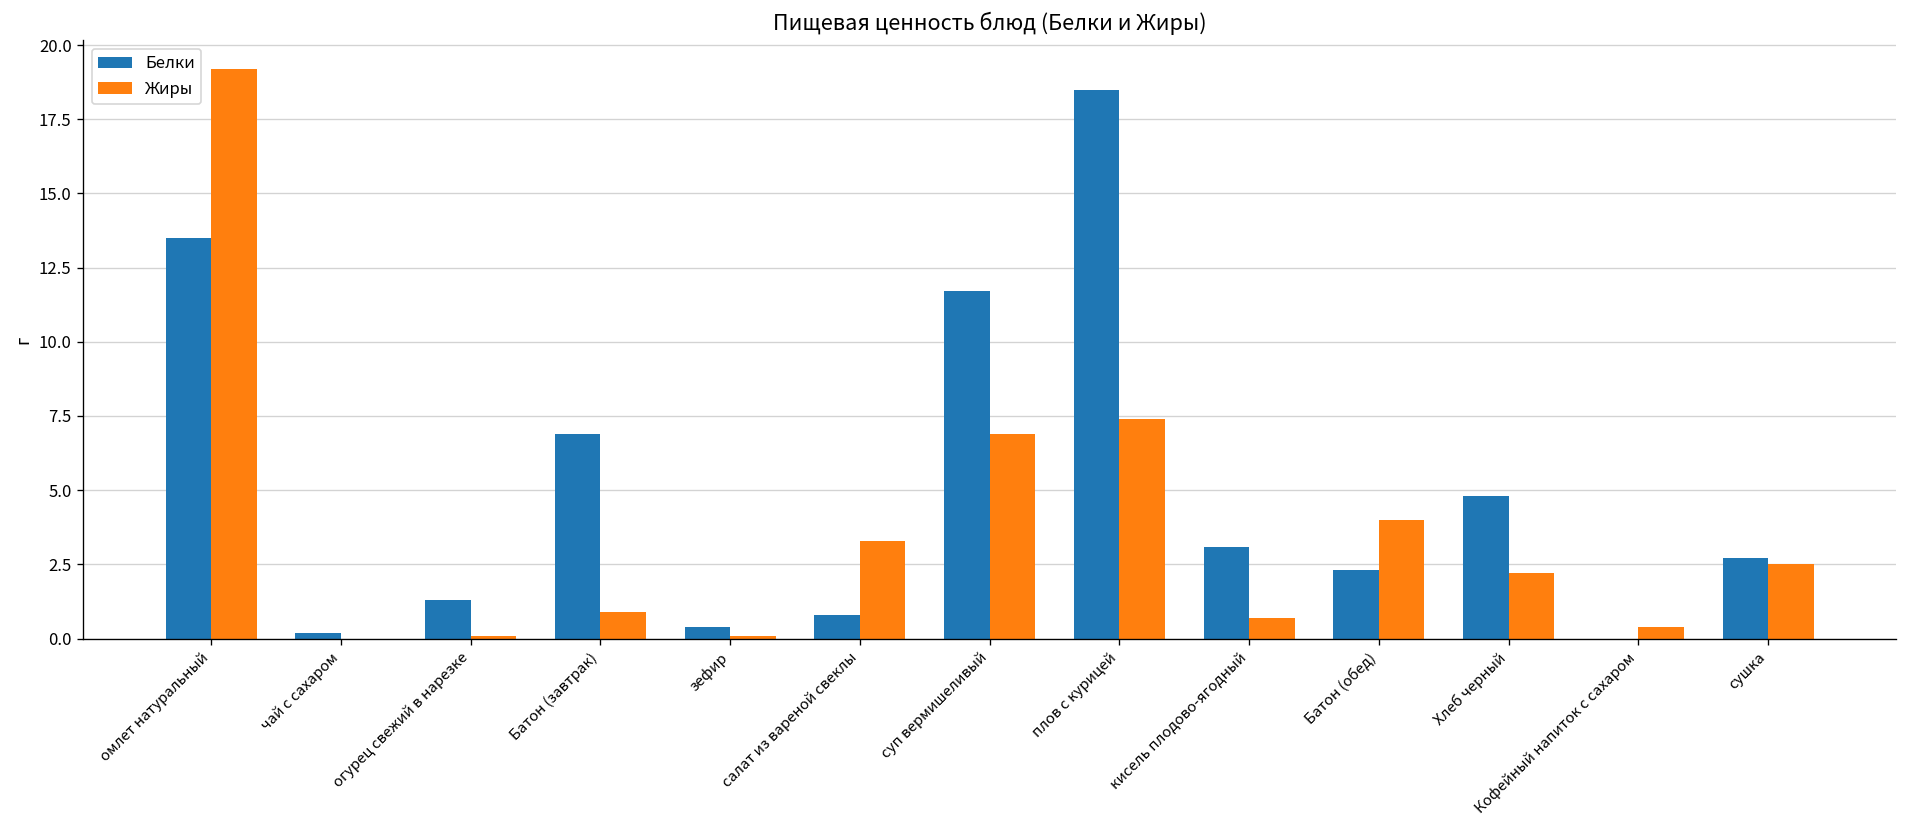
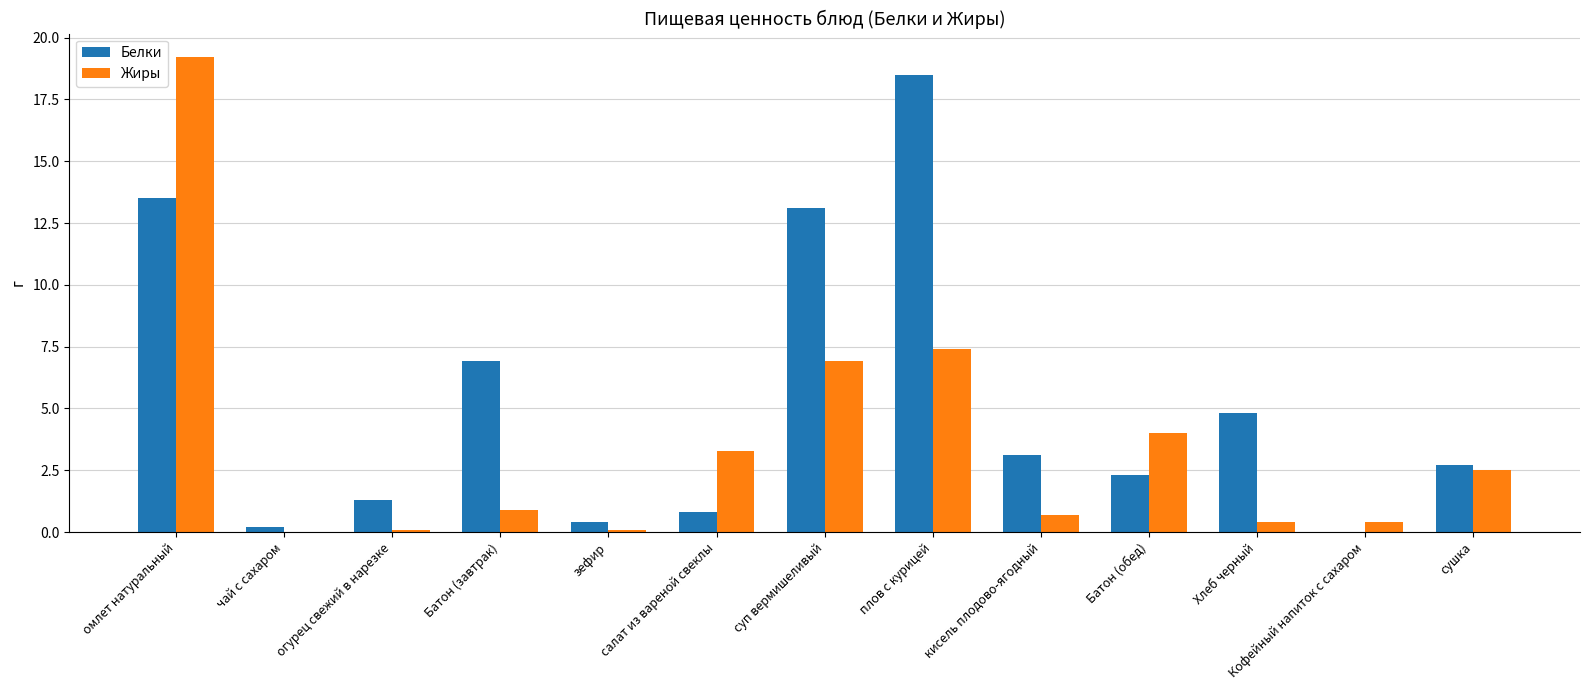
  {
    "Белки": {
      "омлет натуральный": 13.5,
      "чай с сахаром": 0.2,
      "огурец свежий в нарезке": 1.3,
      "Батон (завтрак)": 6.9,
      "зефир": 0.4,
      "салат из вареной свеклы": 0.8,
-     "суп вермишеливый": 11.7,
+     "суп вермишеливый": 13.1,
      "плов с курицей": 18.5,
      "кисель плодово-ягодный": 3.1,
      "Батон (обед)": 2.3,
      "Хлеб черный": 4.8,
      "Кофейный напиток с сахаром": 0.0,
      "сушка": 2.7
    },
    "Жиры": {
      "омлет натуральный": 19.2,
      "чай с сахаром": 0.0,
      "Батон (завтрак)": 0.9,
      "салат из вареной свеклы": 3.3,
      "суп вермишеливый": 6.9,
      "плов с курицей": 7.4,
      "кисель плодово-ягодный": 0.7,
      "Батон (обед)": 4.0,
-     "Хлеб черный": 2.2,
+     "Хлеб черный": 0.4,
      "Кофейный напиток с сахаром": 0.4,
      "сушка": 2.5
    }
  }
